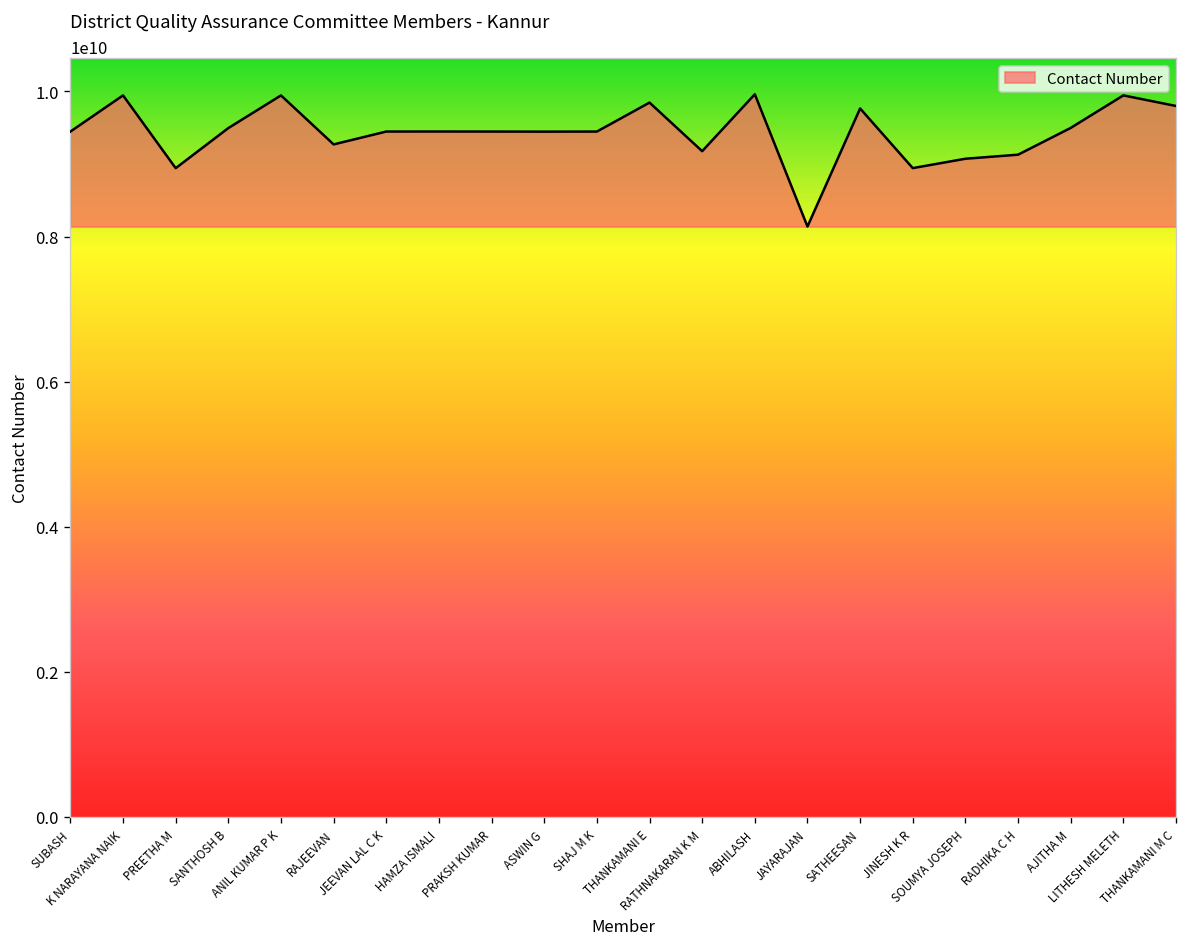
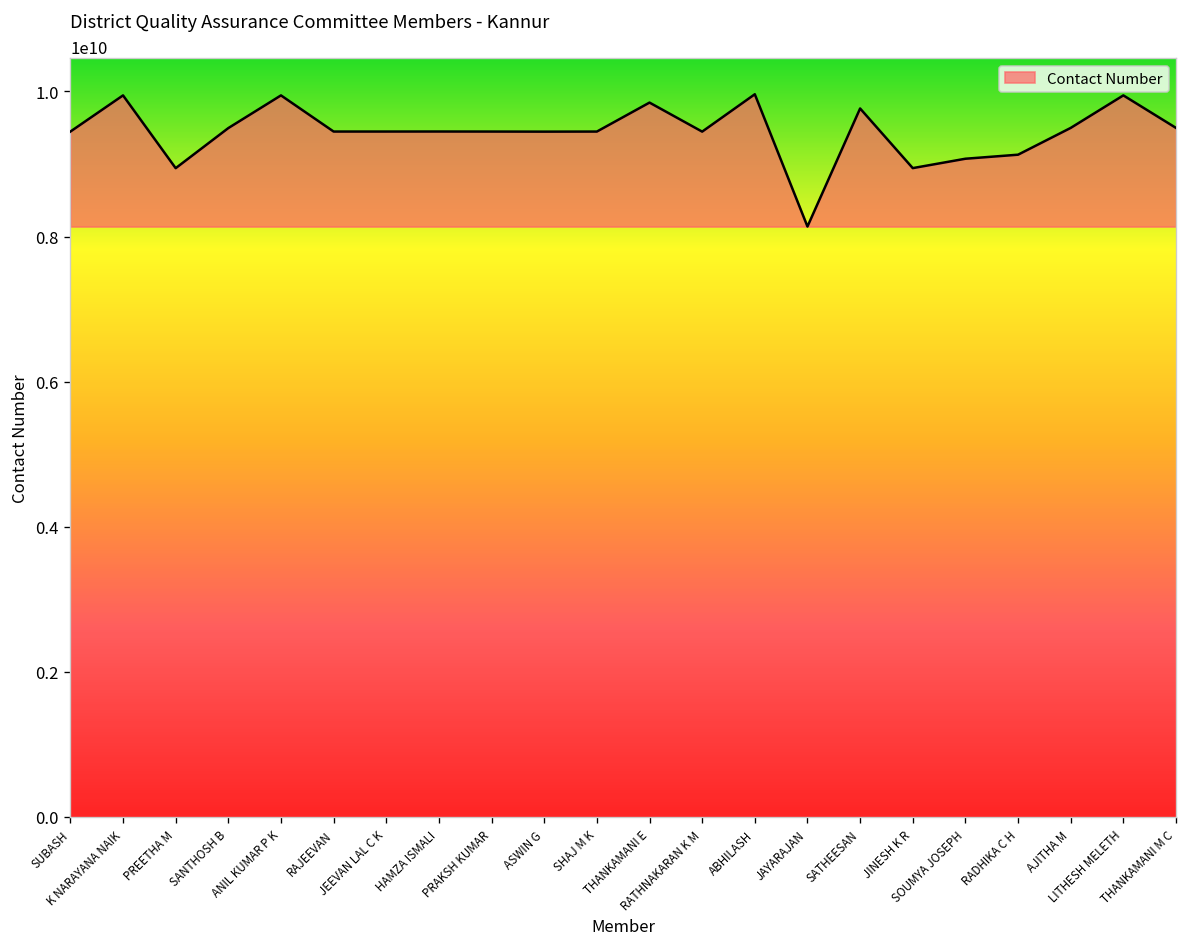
  {
    "SUBASH": 9400000000,
    "K NARAYANA NAIK": 9900000000,
    "PREETHA M": 8900000000,
    "SANTHOSH B": 9500000000,
    "ANIL KUMAR P K": 9900000000,
-   "RAJEEVAN": 9300000000,
+   "RAJEEVAN": 9400000000,
    "JEEVAN LAL C K": 9400000000,
    "HAMZA ISMALI": 9400000000,
    "PRAKSH KUMAR": 9400000000,
    "ASWIN G": 9400000000,
    "SHAJ M K": 9400000000,
    "THANKAMANI E": 9800000000,
-   "RATHNAKARAN K M": 9200000000,
+   "RATHNAKARAN K M": 9400000000,
    "ABHILASH": 10000000000,
    "JAYARAJAN": 8100000000,
    "SATHEESAN": 9800000000,
    "JINESH K R": 8900000000,
    "SOUMYA JOSEPH": 9100000000,
    "RADHIKA C H": 9100000000,
    "AJITHA M": 9500000000,
    "LITHESH MELETH": 9900000000,
-   "THANKAMANI M C": 9800000000
+   "THANKAMANI M C": 9500000000
  }
